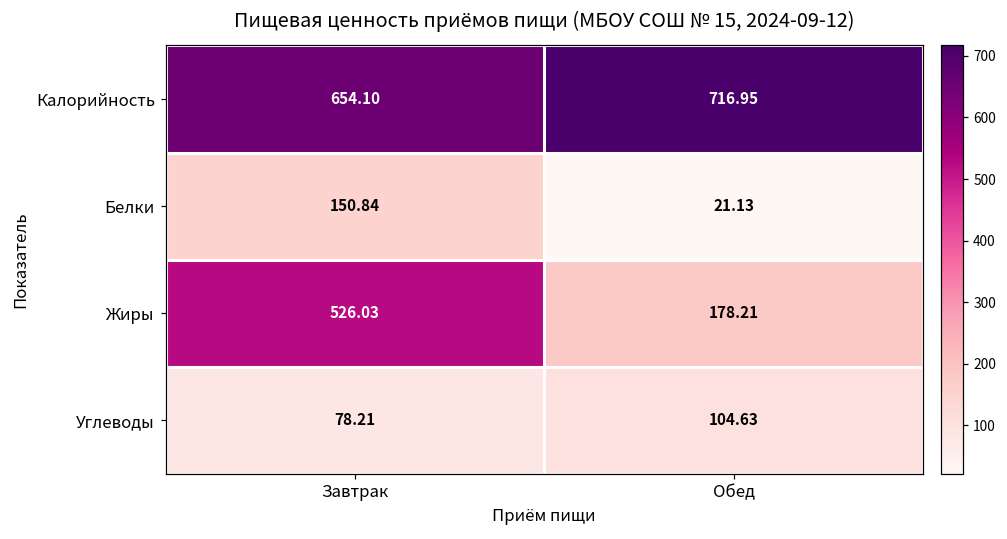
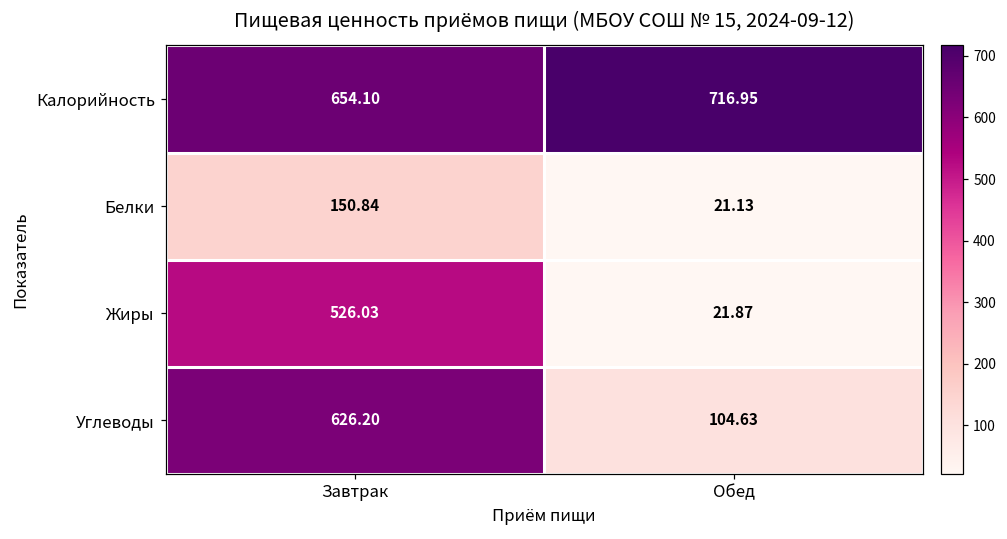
  {
    "Калорийность": {
      "Завтрак": 654.10,
      "Обед": 716.95
    },
    "Белки": {
      "Завтрак": 150.84,
      "Обед": 21.13
    },
    "Жиры": {
      "Завтрак": 526.03,
-     "Обед": 178.21
+     "Обед": 21.87
    },
    "Углеводы": {
-     "Завтрак": 78.21,
+     "Завтрак": 626.20,
      "Обед": 104.63
    }
  }
